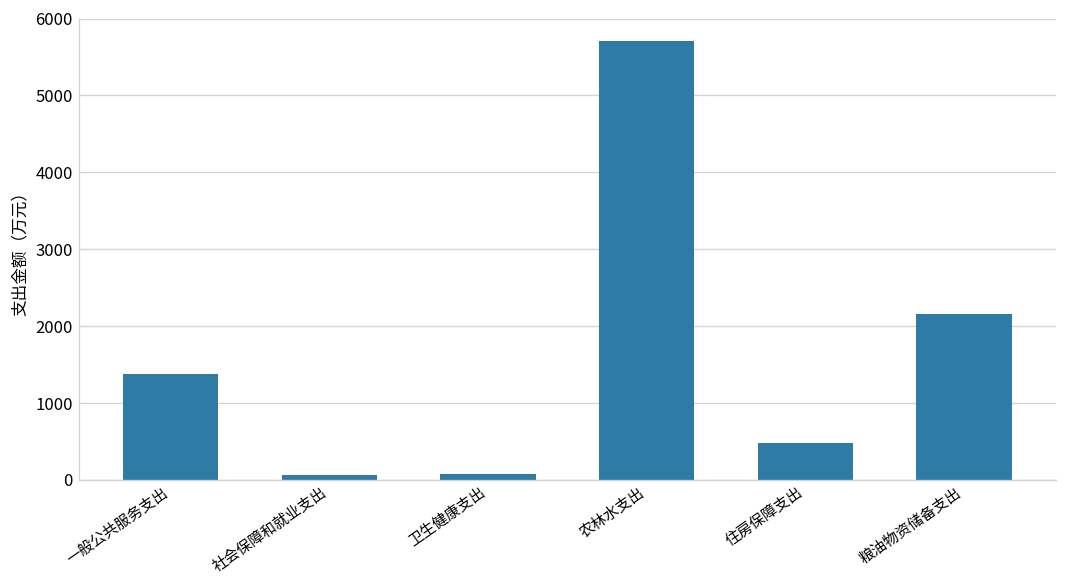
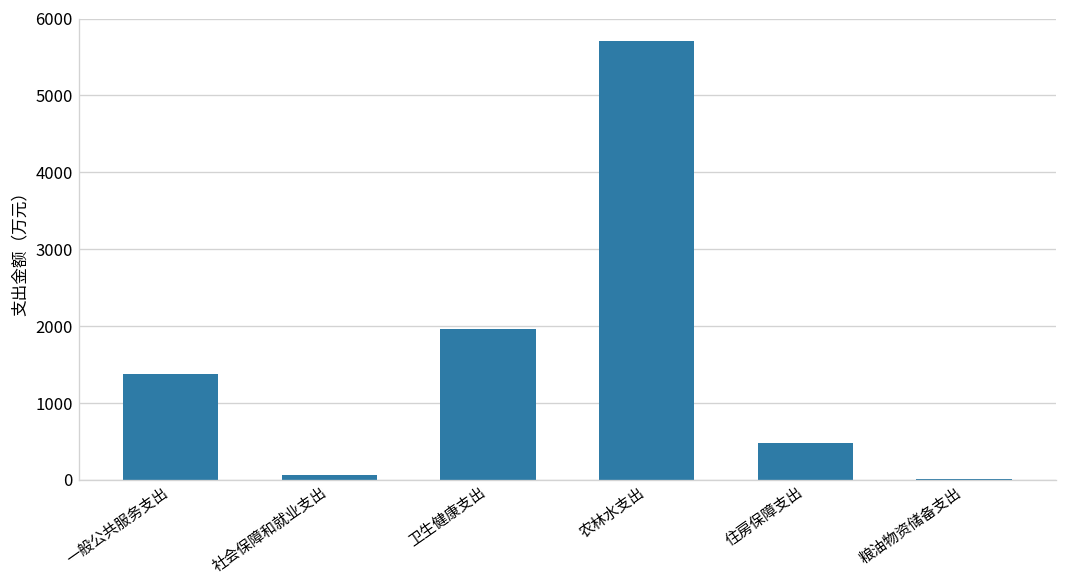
  {
    "一般公共服务支出": 1400,
    "社会保障和就业支出": 100,
-   "卫生健康支出": 100,
+   "卫生健康支出": 2000,
    "农林水支出": 5700,
    "住房保障支出": 500,
-   "粮油物资储备支出": 2200
+   "粮油物资储备支出": 0
  }
